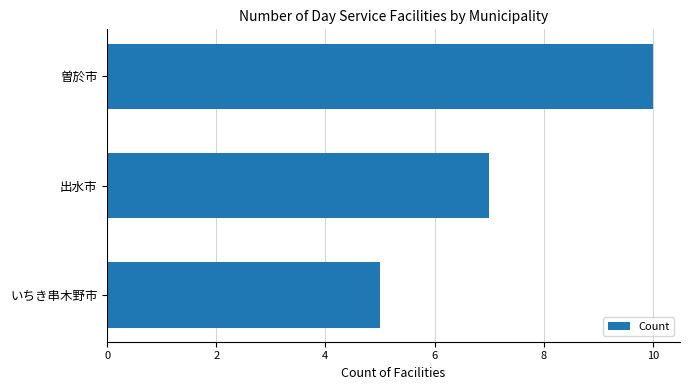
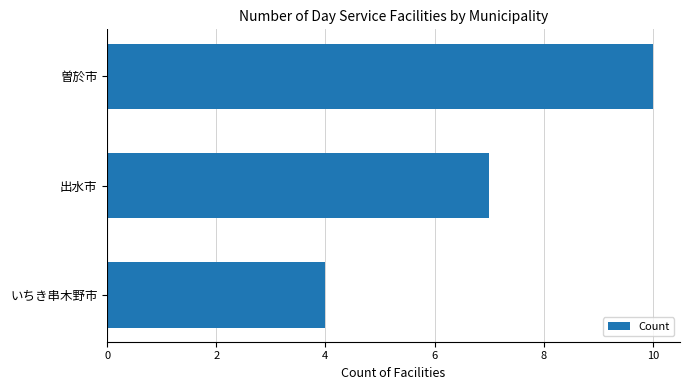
  {
    "曽於市": 10,
    "出水市": 7,
-   "いちき串木野市": 5
+   "いちき串木野市": 4
  }
